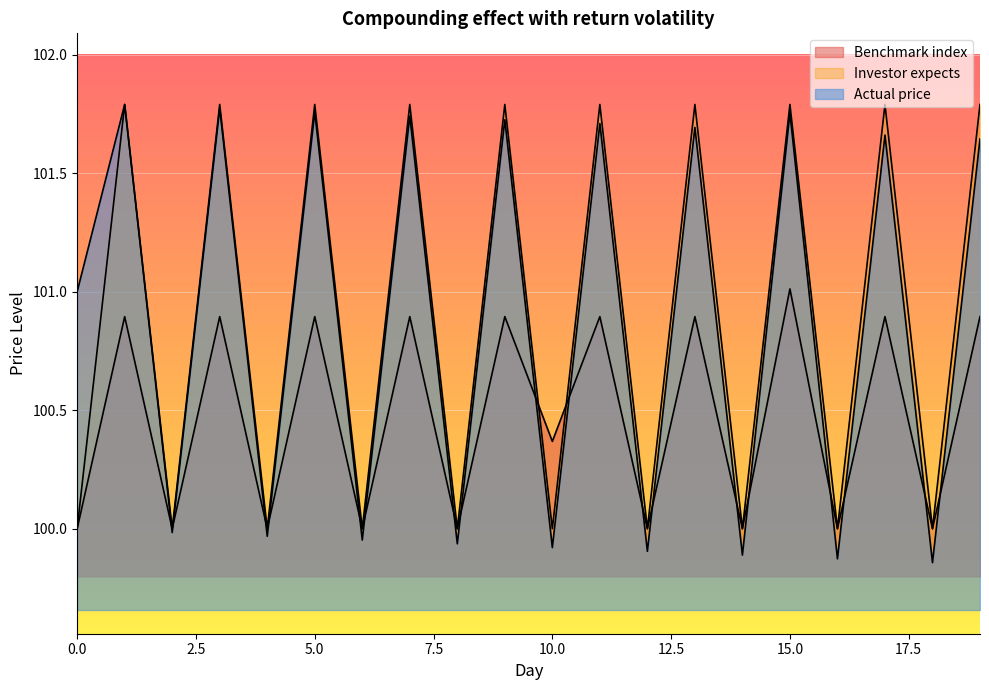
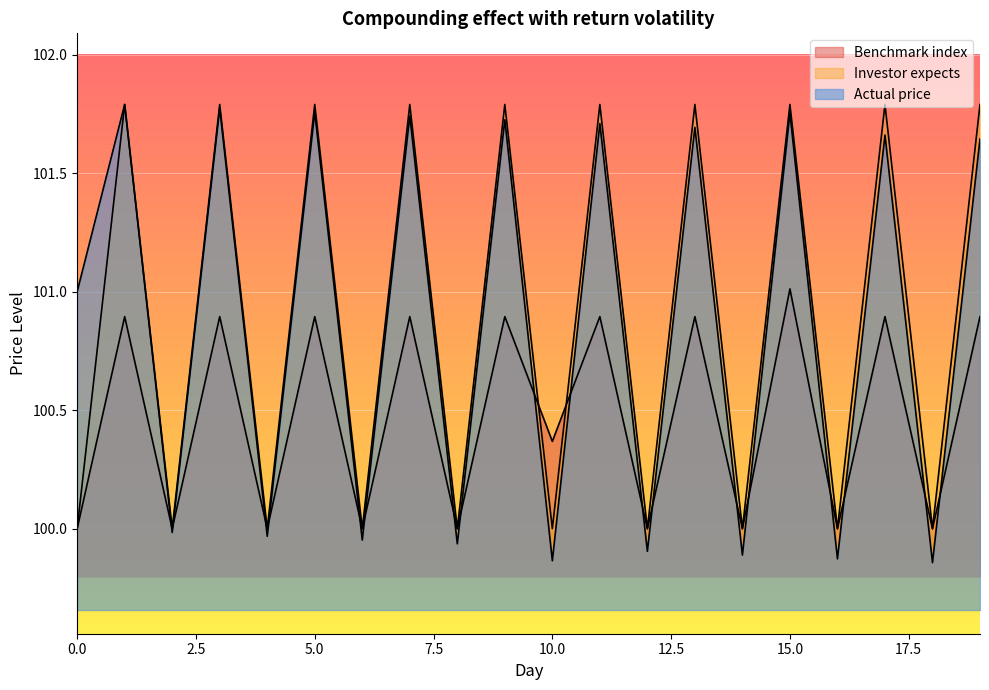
  {
    "Benchmark index": {
      "5.0": 100.89,
      "10.0": 100.37,
      "15.0": 101.01
    },
    "Investor expects": {
      "5.0": 101.79,
      "10.0": 100.00,
      "15.0": 101.79
    },
    "Actual price": {
      "0.0": 101.00,
      "5.0": 101.76,
-     "10.0": 99.92,
+     "10.0": 99.86,
      "15.0": 101.75
    }
  }
